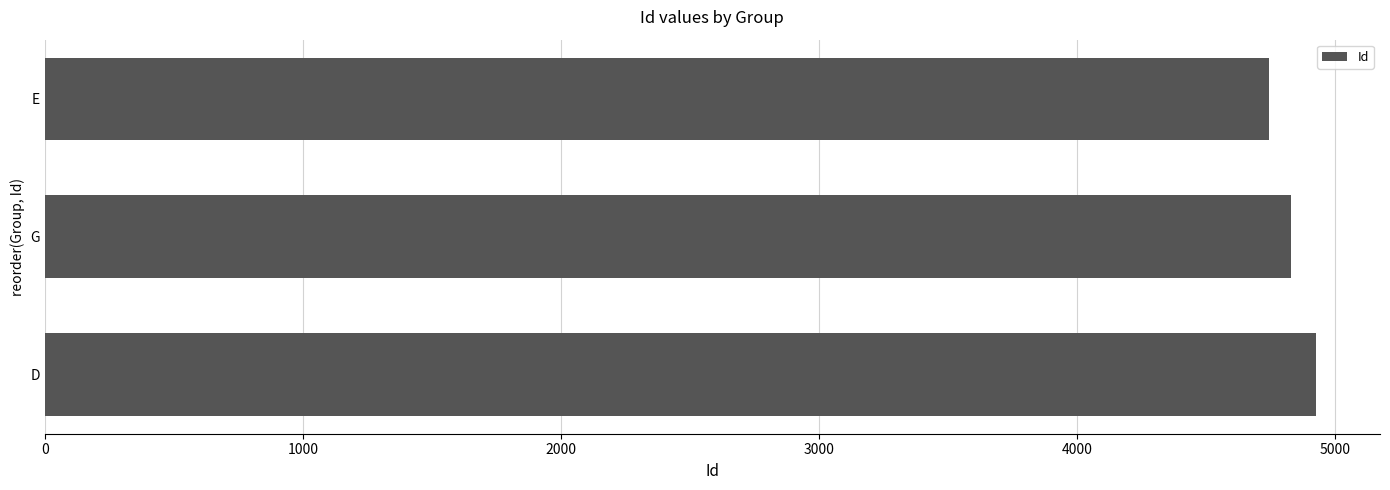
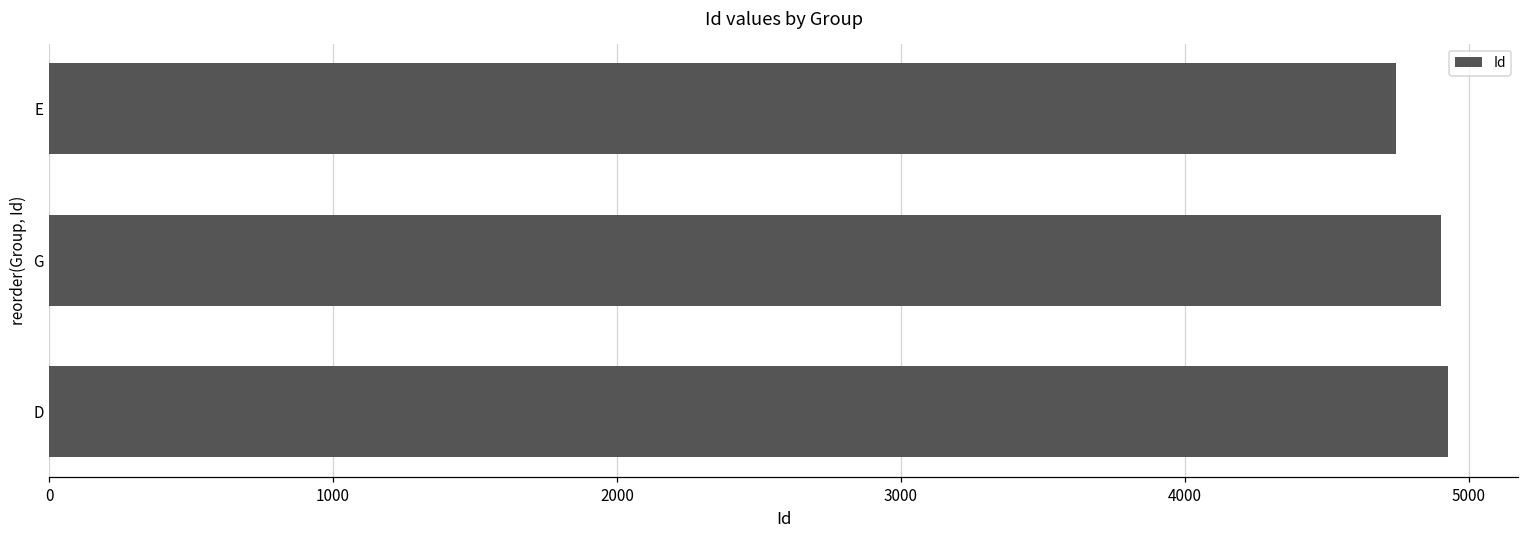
  {
    "E": 4740,
-   "G": 4830,
+   "G": 4900,
    "D": 4930
  }
